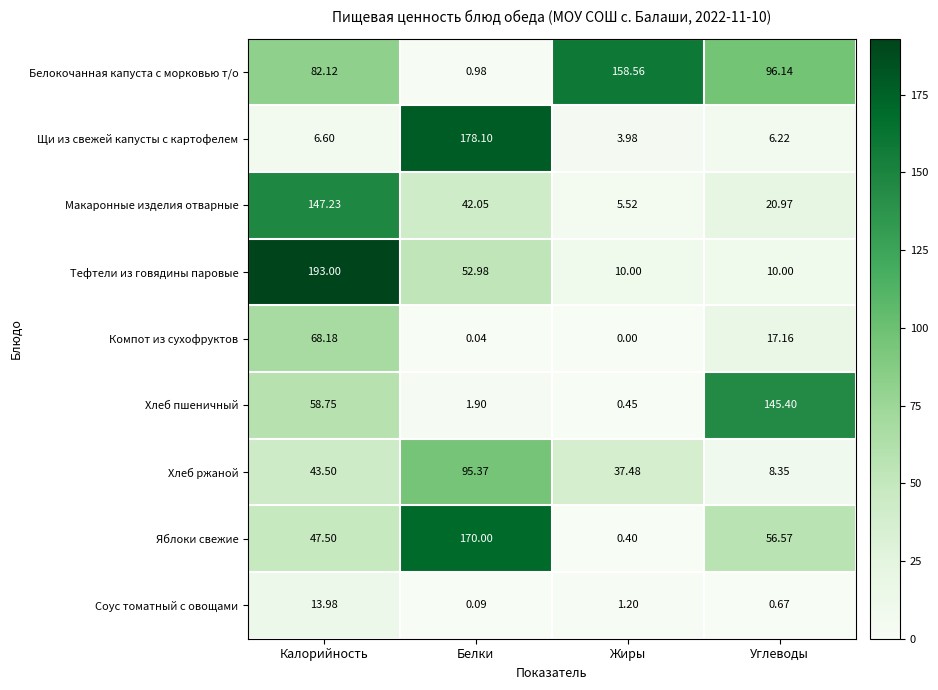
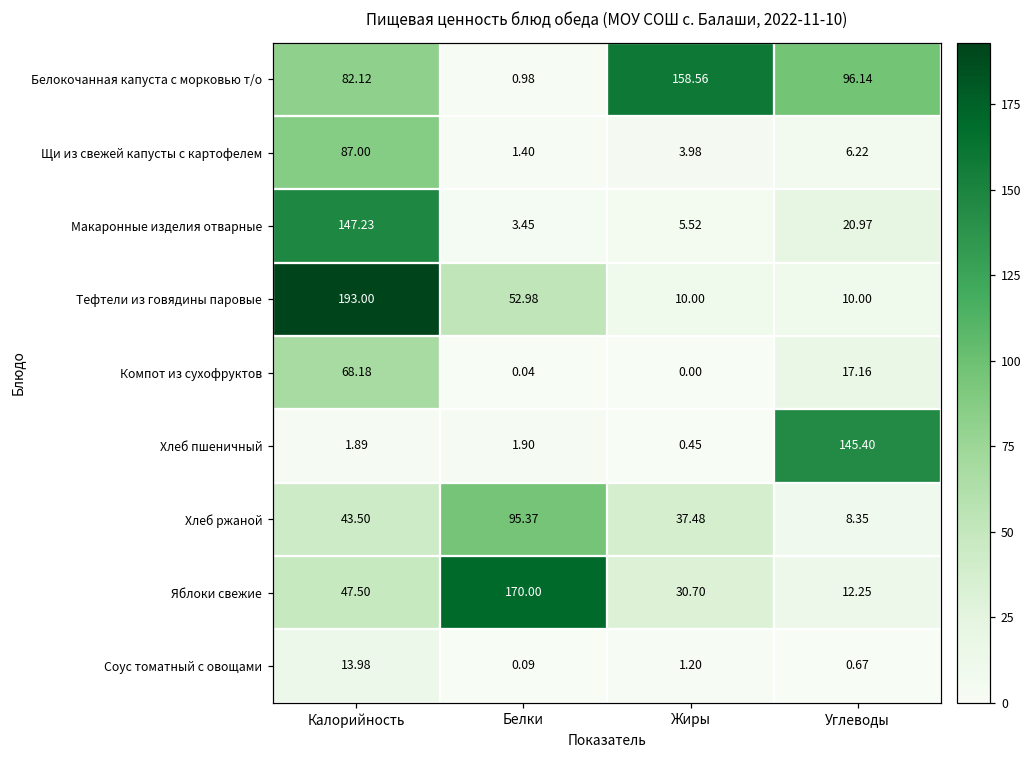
  {
    "Белокочанная капуста с морковью т/о": {
      "Калорийность": 82.12,
      "Белки": 0.98,
      "Жиры": 158.56,
      "Углеводы": 96.14
    },
    "Щи из свежей капусты с картофелем": {
-     "Калорийность": 6.60,
-     "Белки": 178.10,
+     "Калорийность": 87.00,
+     "Белки": 1.40,
      "Жиры": 3.98,
      "Углеводы": 6.22
    },
    "Макаронные изделия отварные": {
      "Калорийность": 147.23,
-     "Белки": 42.05,
+     "Белки": 3.45,
      "Жиры": 5.52,
      "Углеводы": 20.97
    },
    "Тефтели из говядины паровые": {
      "Калорийность": 193.00,
      "Белки": 52.98,
      "Жиры": 10.00,
      "Углеводы": 10.00
    },
    "Компот из сухофруктов": {
      "Калорийность": 68.18,
      "Белки": 0.04,
      "Жиры": 0.00,
      "Углеводы": 17.16
    },
    "Хлеб пшеничный": {
-     "Калорийность": 58.75,
+     "Калорийность": 1.89,
      "Белки": 1.90,
      "Жиры": 0.45,
      "Углеводы": 145.40
    },
    "Хлеб ржаной": {
      "Калорийность": 43.50,
      "Белки": 95.37,
      "Жиры": 37.48,
      "Углеводы": 8.35
    },
    "Яблоки свежие": {
      "Калорийность": 47.50,
      "Белки": 170.00,
-     "Жиры": 0.40,
-     "Углеводы": 56.57
+     "Жиры": 30.70,
+     "Углеводы": 12.25
    },
    "Соус томатный с овощами": {
      "Калорийность": 13.98,
      "Белки": 0.09,
      "Жиры": 1.20,
      "Углеводы": 0.67
    }
  }
